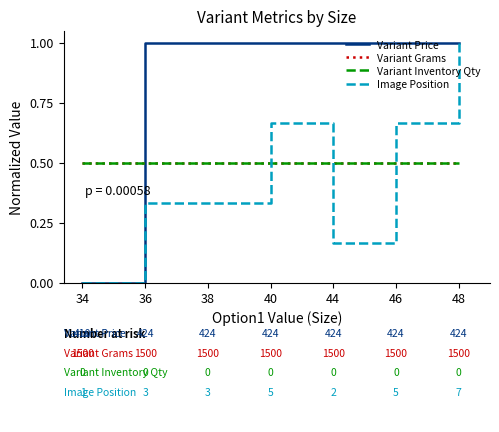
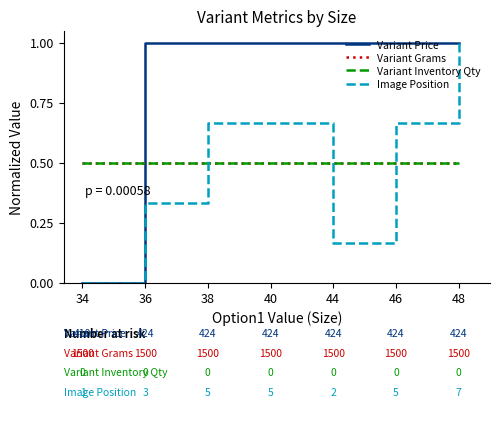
  {
    "Variant Price": {
      "36": 1.00,
      "38": 1.00,
      "40": 1.00,
      "44": 1.00,
      "46": 1.00
    },
    "Variant Inventory Qty": {
      "34": 0.50,
      "36": 0.50,
      "38": 0.50,
      "40": 0.50,
      "44": 0.50,
      "46": 0.50,
      "48": 0.50
    },
    "Image Position": {
-     "38": 3
+     "38": 5
    }
  }
